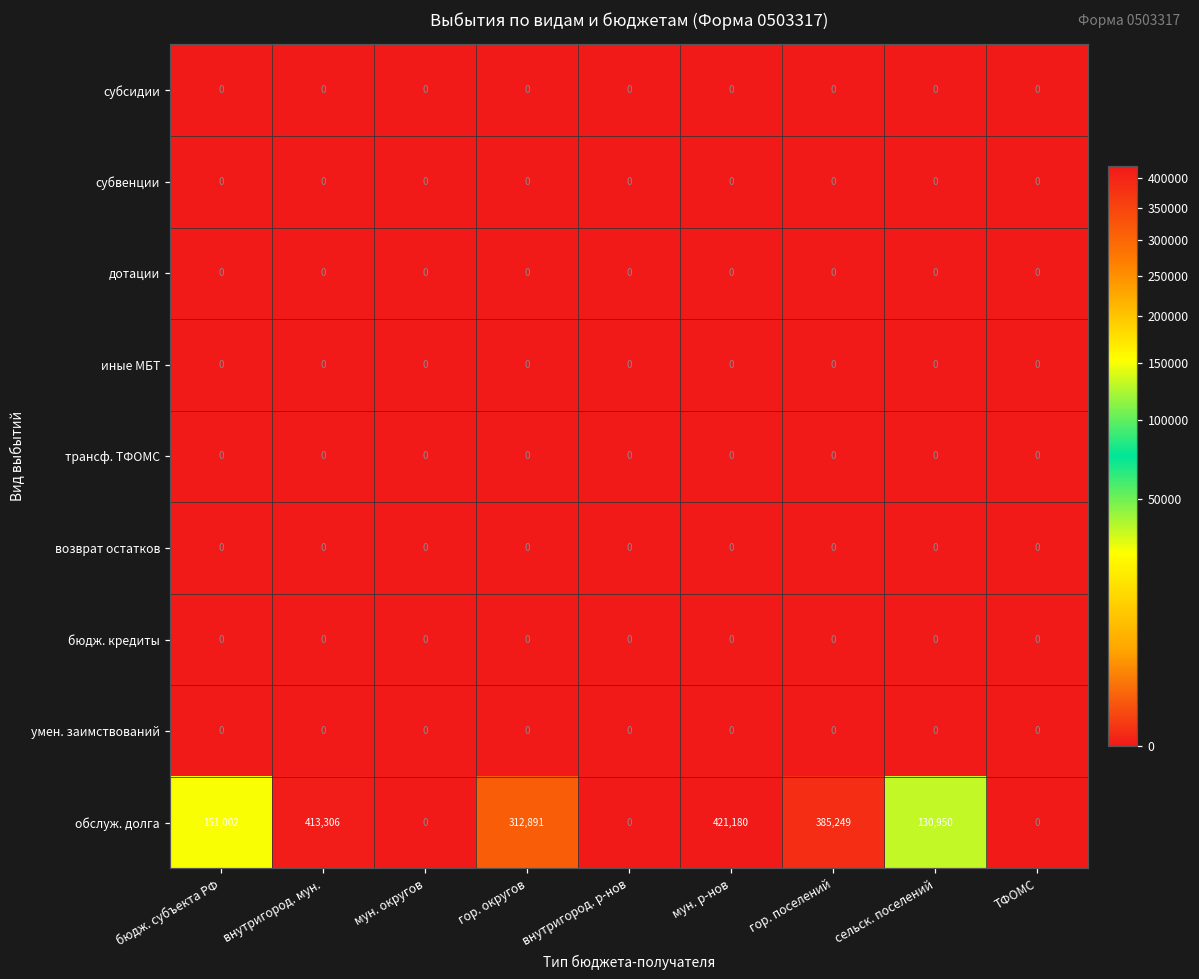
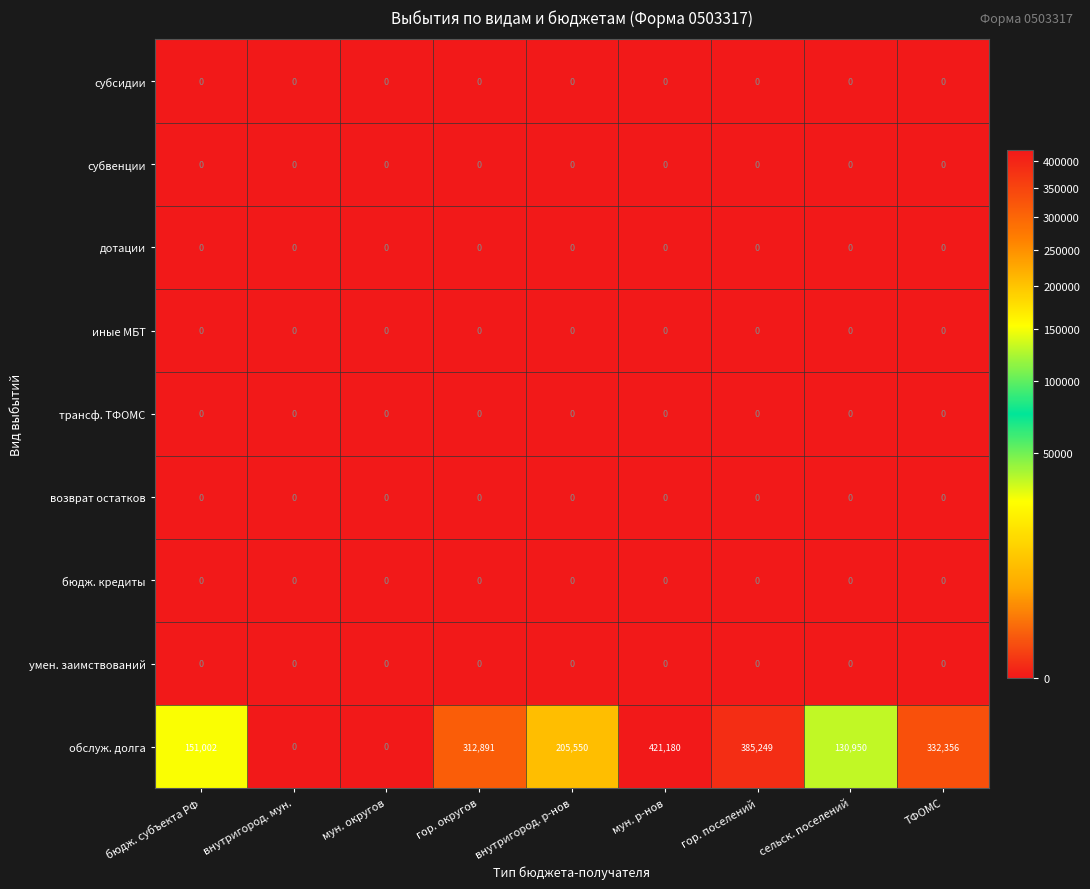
  {
    "субсидии": {
      "бюдж. субъекта РФ": "0",
      "внутригород. мун.": "0",
      "мун. округов": "0",
      "гор. округов": "0",
      "внутригород. р-нов": "0",
      "мун. р-нов": "0",
      "гор. поселений": "0",
      "сельск. поселений": "0",
      "ТФОМС": "0"
    },
    "субвенции": {
      "бюдж. субъекта РФ": "0",
      "внутригород. мун.": "0",
      "мун. округов": "0",
      "гор. округов": "0",
      "внутригород. р-нов": "0",
      "мун. р-нов": "0",
      "гор. поселений": "0",
      "сельск. поселений": "0",
      "ТФОМС": "0"
    },
    "дотации": {
      "бюдж. субъекта РФ": "0",
      "внутригород. мун.": "0",
      "мун. округов": "0",
      "гор. округов": "0",
      "внутригород. р-нов": "0",
      "мун. р-нов": "0",
      "гор. поселений": "0",
      "сельск. поселений": "0",
      "ТФОМС": "0"
    },
    "иные МБТ": {
      "бюдж. субъекта РФ": "0",
      "внутригород. мун.": "0",
      "мун. округов": "0",
      "гор. округов": "0",
      "внутригород. р-нов": "0",
      "мун. р-нов": "0",
      "гор. поселений": "0",
      "сельск. поселений": "0",
      "ТФОМС": "0"
    },
    "трансф. ТФОМС": {
      "бюдж. субъекта РФ": "0",
      "внутригород. мун.": "0",
      "мун. округов": "0",
      "гор. округов": "0",
      "внутригород. р-нов": "0",
      "мун. р-нов": "0",
      "гор. поселений": "0",
      "сельск. поселений": "0",
      "ТФОМС": "0"
    },
    "возврат остатков": {
      "бюдж. субъекта РФ": "0",
      "внутригород. мун.": "0",
      "мун. округов": "0",
      "гор. округов": "0",
      "внутригород. р-нов": "0",
      "мун. р-нов": "0",
      "гор. поселений": "0",
      "сельск. поселений": "0",
      "ТФОМС": "0"
    },
    "бюдж. кредиты": {
      "бюдж. субъекта РФ": "0",
      "внутригород. мун.": "0",
      "мун. округов": "0",
      "гор. округов": "0",
      "внутригород. р-нов": "0",
      "мун. р-нов": "0",
      "гор. поселений": "0",
      "сельск. поселений": "0",
      "ТФОМС": "0"
    },
    "умен. заимствований": {
      "бюдж. субъекта РФ": "0",
      "внутригород. мун.": "0",
      "мун. округов": "0",
      "гор. округов": "0",
      "внутригород. р-нов": "0",
      "мун. р-нов": "0",
      "гор. поселений": "0",
      "сельск. поселений": "0",
      "ТФОМС": "0"
    },
    "обслуж. долга": {
      "бюдж. субъекта РФ": "151,002",
-     "внутригород. мун.": "413,306",
+     "внутригород. мун.": "0",
      "мун. округов": "0",
      "гор. округов": "312,891",
-     "внутригород. р-нов": "0",
+     "внутригород. р-нов": "205,550",
      "мун. р-нов": "421,180",
      "гор. поселений": "385,249",
      "сельск. поселений": "130,950",
-     "ТФОМС": "0"
+     "ТФОМС": "332,356"
    }
  }
